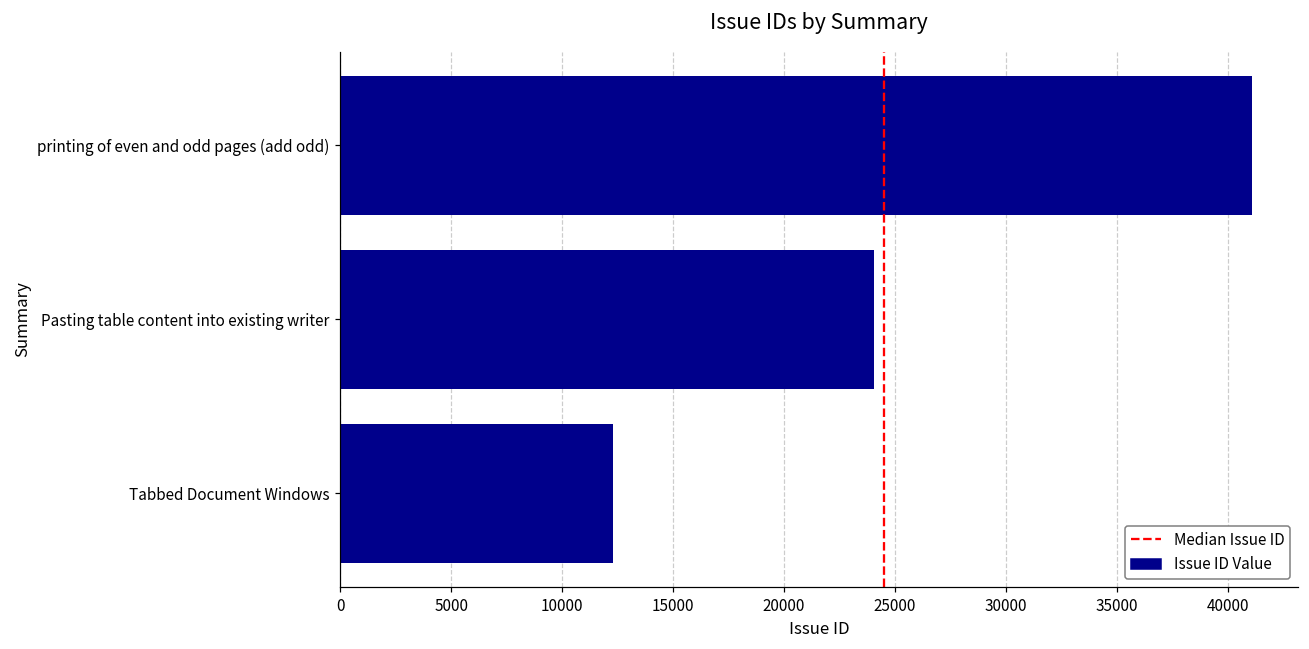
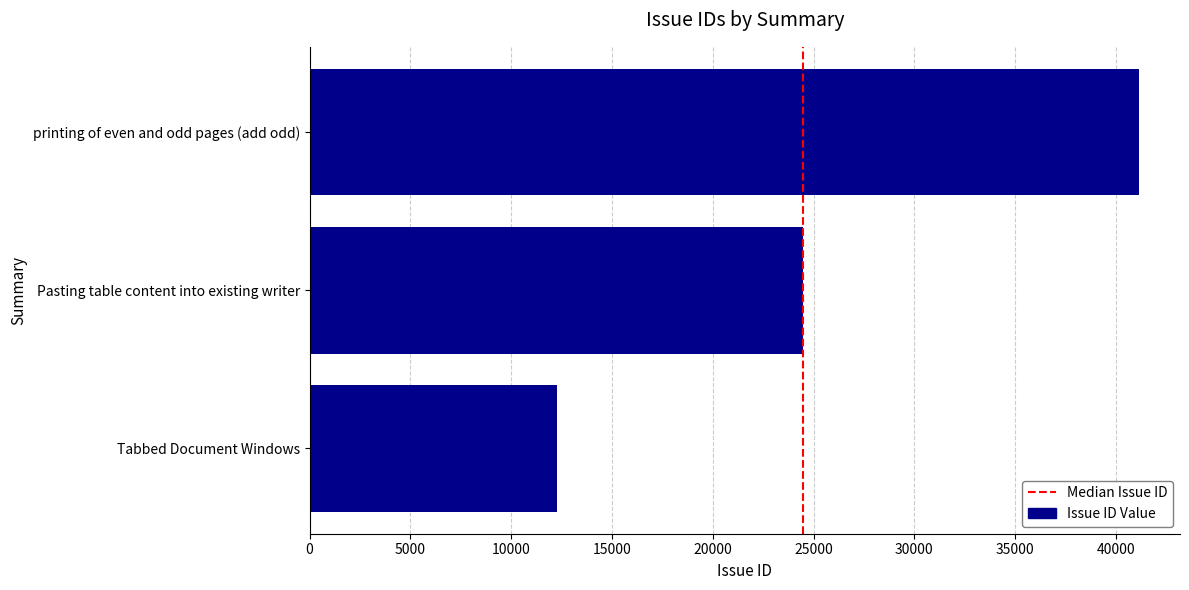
  {
    "printing of even and odd pages (add odd)": 41100,
-   "Pasting table content into existing writer": 24100,
+   "Pasting table content into existing writer": 24500,
    "Tabbed Document Windows": 12300
  }
